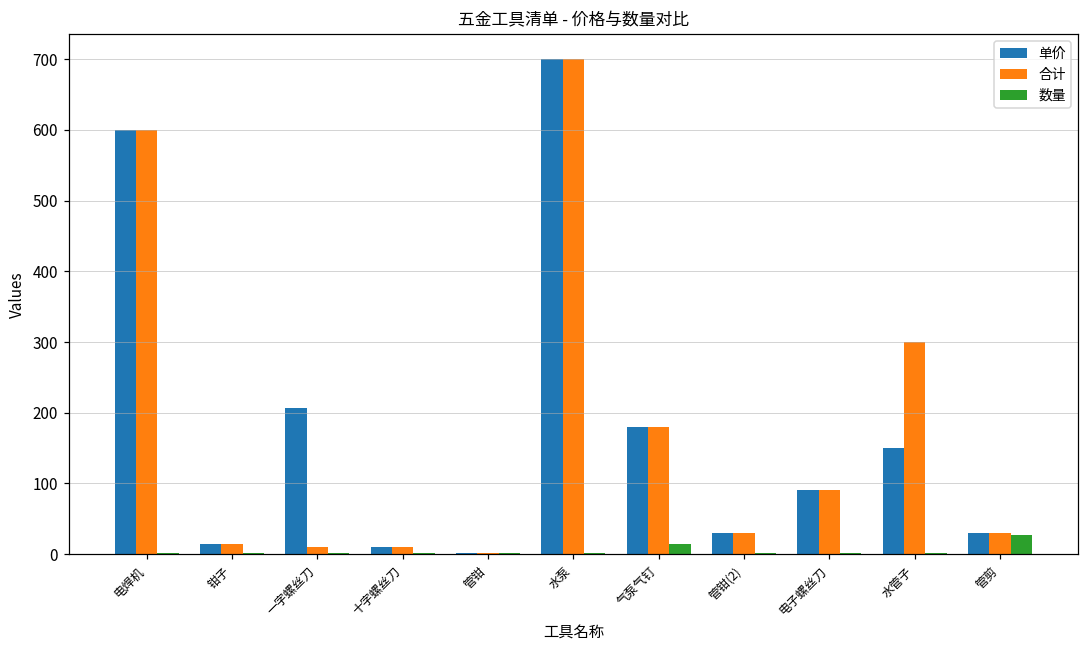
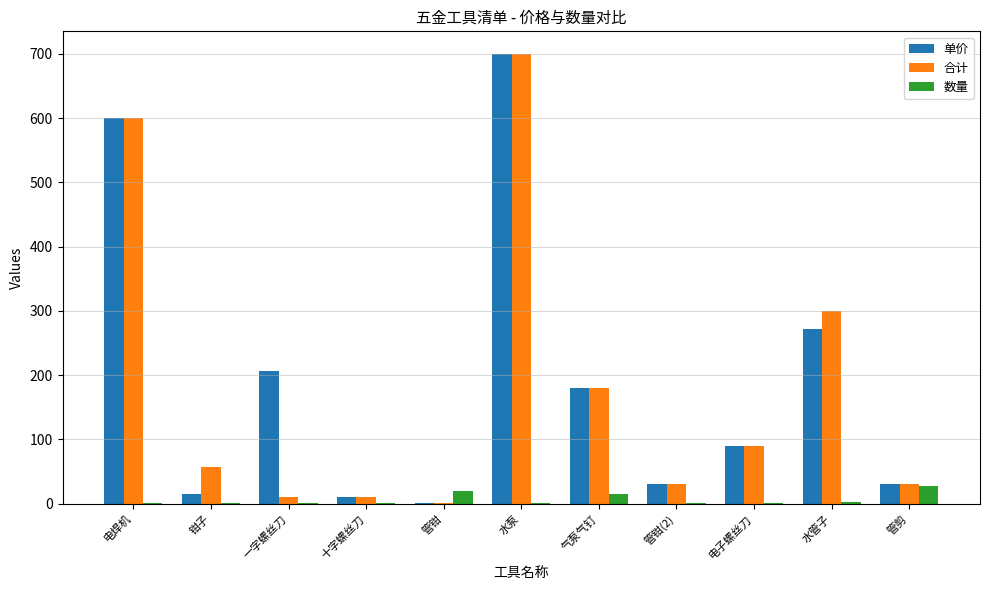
  {
    "单价": {
      "电焊机": 600,
      "钳子": 20,
      "一字螺丝刀": 210,
      "十字螺丝刀": 10,
      "水泵": 700,
      "气泵气钉": 180,
      "管钳(2)": 30,
      "电子螺丝刀": 90,
-     "水管子": 150,
+     "水管子": 270,
      "管剪": 30
    },
    "合计": {
      "电焊机": 600,
-     "钳子": 20,
+     "钳子": 60,
      "一字螺丝刀": 10,
      "十字螺丝刀": 10,
      "水泵": 700,
      "气泵气钉": 180,
      "管钳(2)": 30,
      "电子螺丝刀": 90,
      "水管子": 300,
      "管剪": 30
    },
    "数量": {
-     "管钳": 0,
+     "管钳": 20,
      "气泵气钉": 20,
      "管剪": 30
    }
  }
